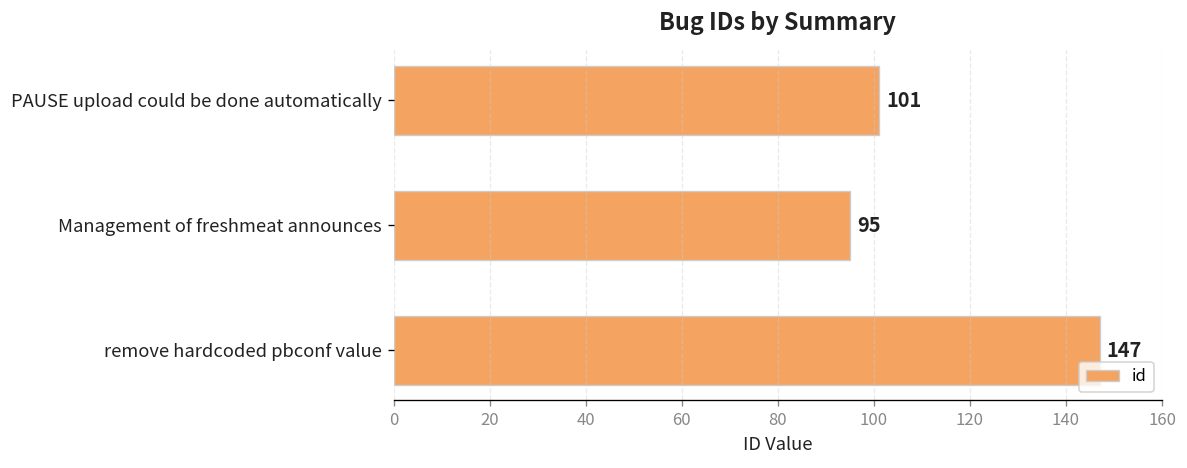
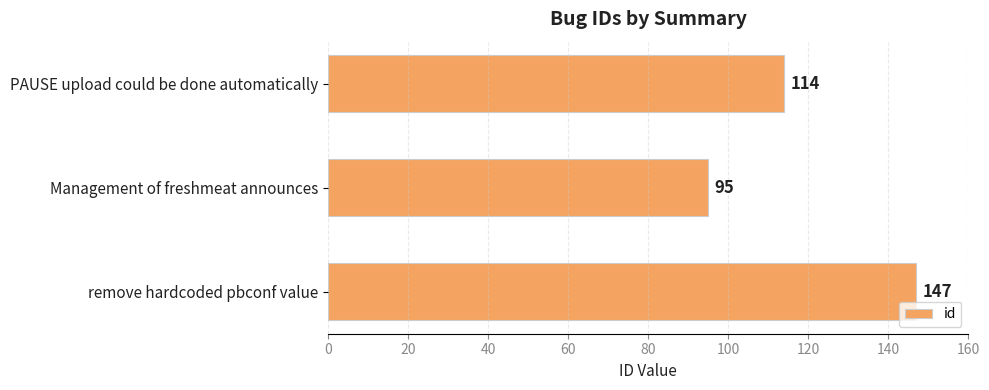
  {
-   "PAUSE upload could be done automatically": 101,
+   "PAUSE upload could be done automatically": 114,
    "Management of freshmeat announces": 95,
    "remove hardcoded pbconf value": 147
  }
